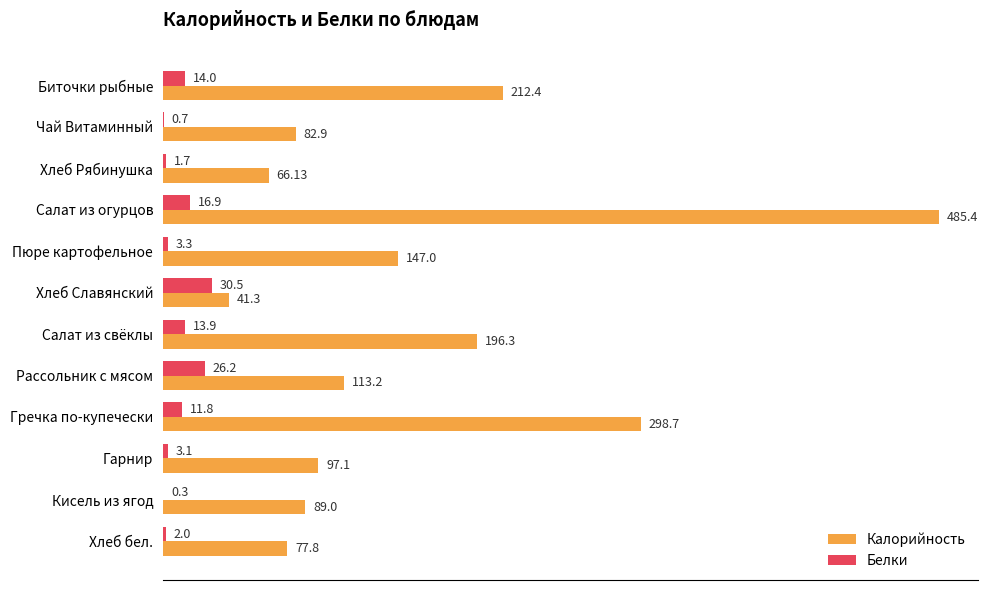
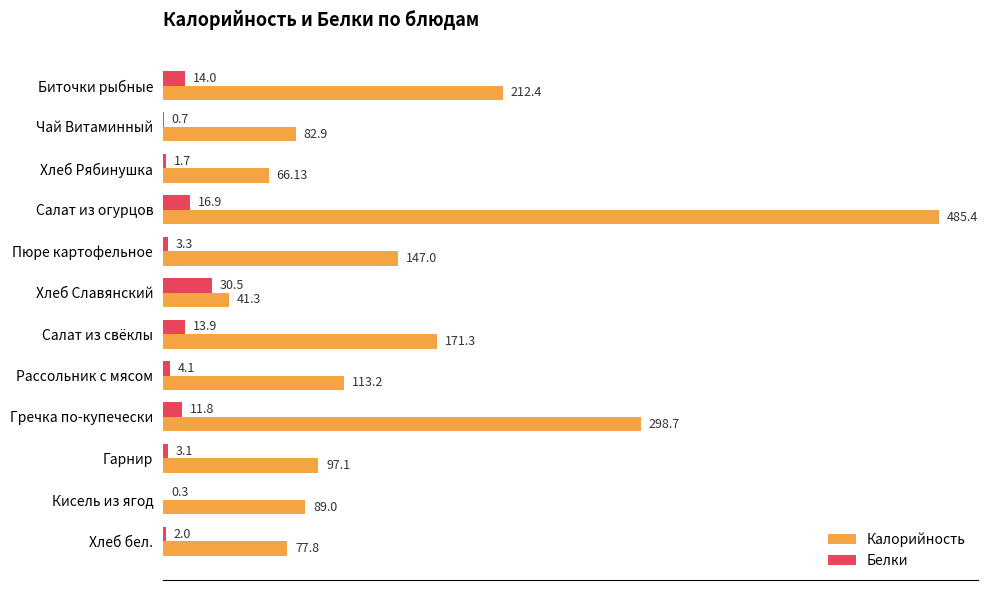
  {
    "Калорийность": {
      "Биточки рыбные": 212.4,
      "Чай Витаминный": 82.9,
      "Хлеб Рябинушка": 66.13,
      "Салат из огурцов": 485.4,
      "Пюре картофельное": 147.0,
      "Хлеб Славянский": 41.3,
-     "Салат из свёклы": 196.3,
+     "Салат из свёклы": 171.3,
      "Рассольник с мясом": 113.2,
      "Гречка по-купечески": 298.7,
      "Гарнир": 97.1,
      "Кисель из ягод": 89.0,
      "Хлеб бел.": 77.8
    },
    "Белки": {
      "Биточки рыбные": 14.0,
      "Чай Витаминный": 0.7,
      "Хлеб Рябинушка": 1.7,
      "Салат из огурцов": 16.9,
      "Пюре картофельное": 3.3,
      "Хлеб Славянский": 30.5,
      "Салат из свёклы": 13.9,
-     "Рассольник с мясом": 26.2,
+     "Рассольник с мясом": 4.1,
      "Гречка по-купечески": 11.8,
      "Гарнир": 3.1,
      "Кисель из ягод": 0.3,
      "Хлеб бел.": 2.0
    }
  }
